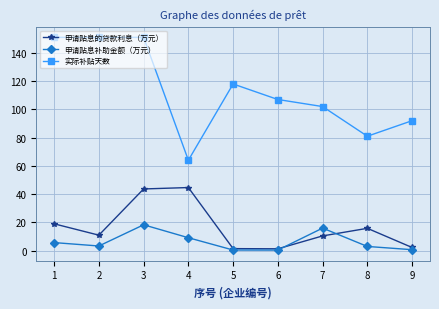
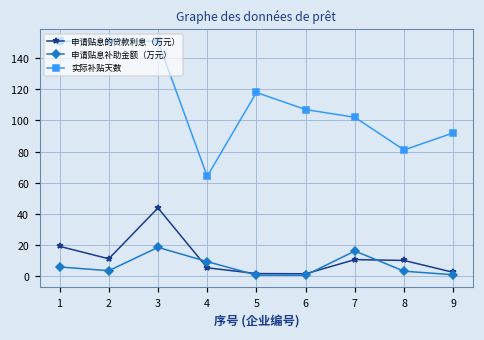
  {
    "申请贴息的贷款利息（万元）": {
      "1": 19,
      "2": 11,
      "3": 44,
-     "4": 45,
+     "4": 5,
      "7": 10,
-     "8": 16
+     "8": 10
    },
    "申请贴息补助金额（万元）": {
      "1": 6,
      "2": 3,
      "3": 18,
      "4": 9,
      "7": 16,
      "8": 3
    },
    "实际补贴天数": {
      "4": 64,
      "5": 118,
      "6": 107,
      "7": 102,
      "8": 81,
      "9": 92
    }
  }
